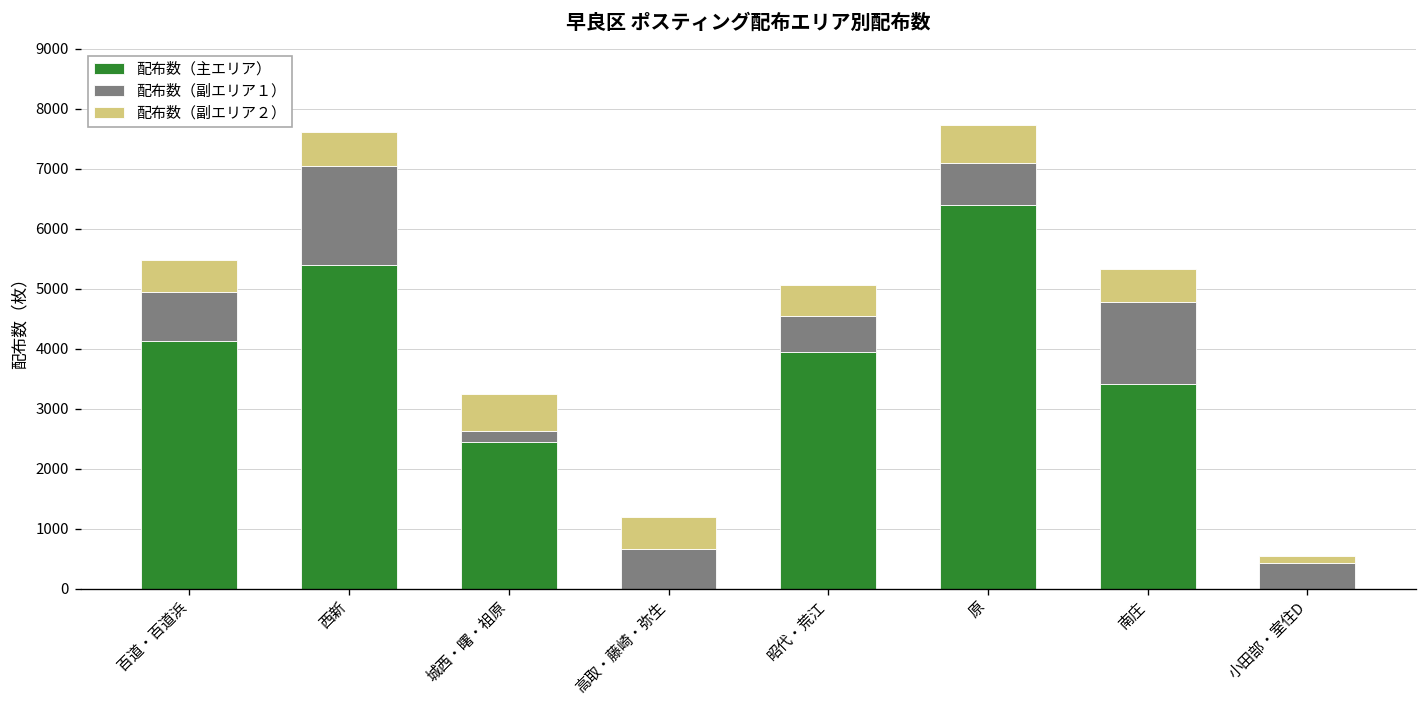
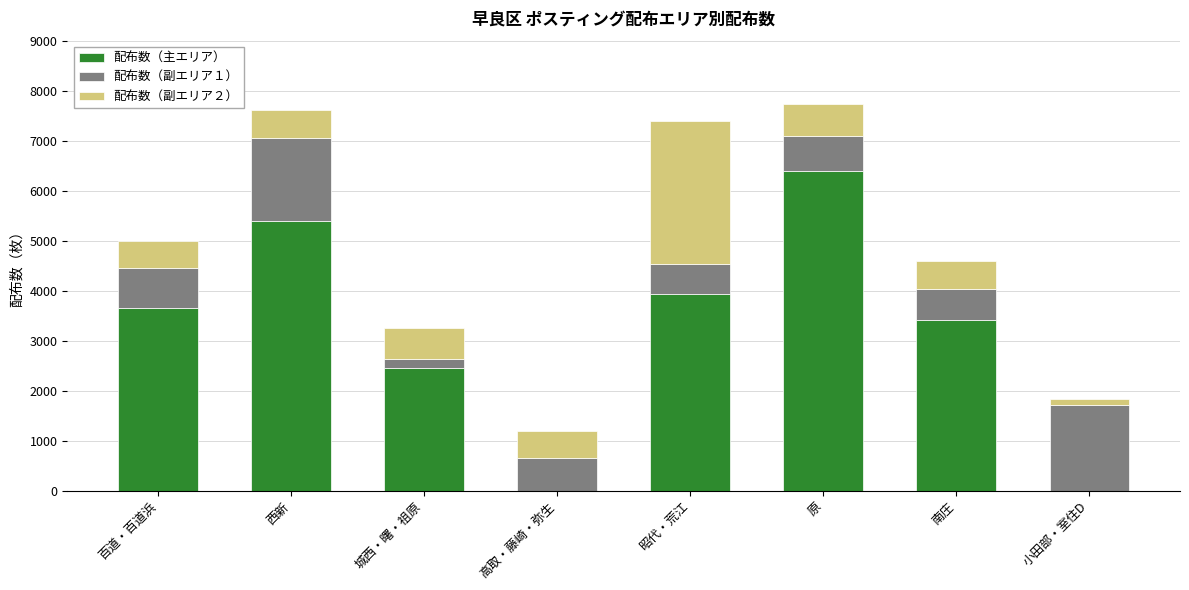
  {
    "配布数（主エリア）": {
-     "百道・百道浜": 4100,
+     "百道・百道浜": 3700,
      "西新": 5400,
      "城西・曙・祖原": 2500,
      "高取・藤崎・弥生": 0,
      "昭代・荒江": 3900,
      "原": 6400,
      "南庄": 3400,
      "小田部・室住D": 0
    },
    "配布数（副エリア１）": {
      "百道・百道浜": 800,
      "西新": 1700,
      "城西・曙・祖原": 200,
      "高取・藤崎・弥生": 700,
      "昭代・荒江": 600,
      "原": 700,
-     "南庄": 1400,
-     "小田部・室住D": 400
+     "南庄": 600,
+     "小田部・室住D": 1700
    },
    "配布数（副エリア２）": {
      "百道・百道浜": 500,
      "西新": 600,
      "城西・曙・祖原": 600,
      "高取・藤崎・弥生": 500,
-     "昭代・荒江": 500,
+     "昭代・荒江": 2800,
      "原": 600,
      "南庄": 600,
      "小田部・室住D": 100
    }
  }
